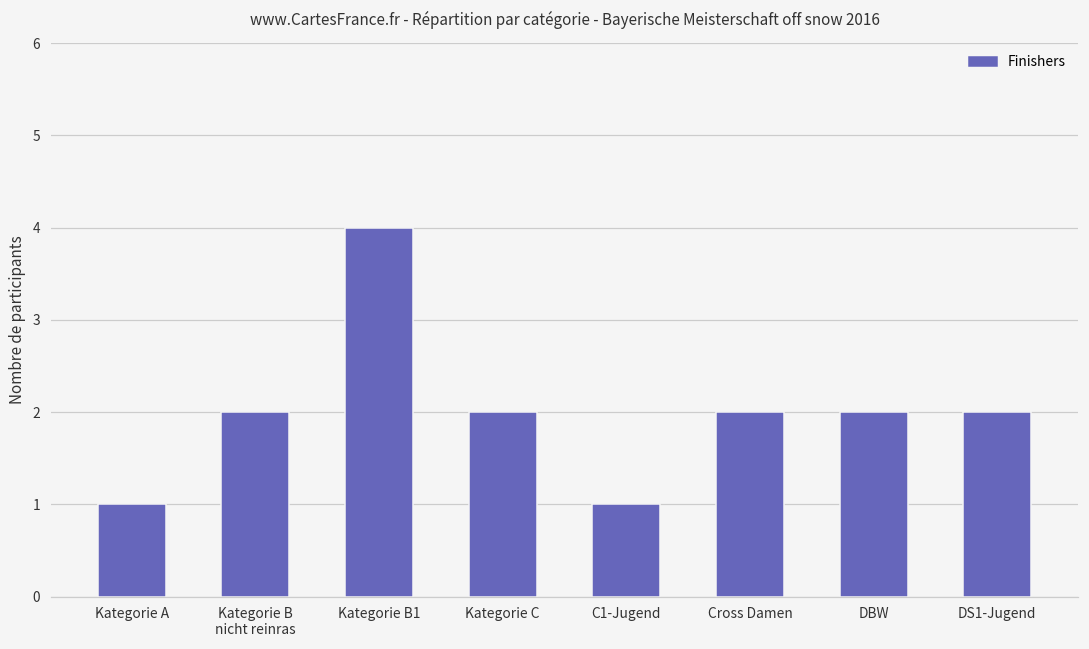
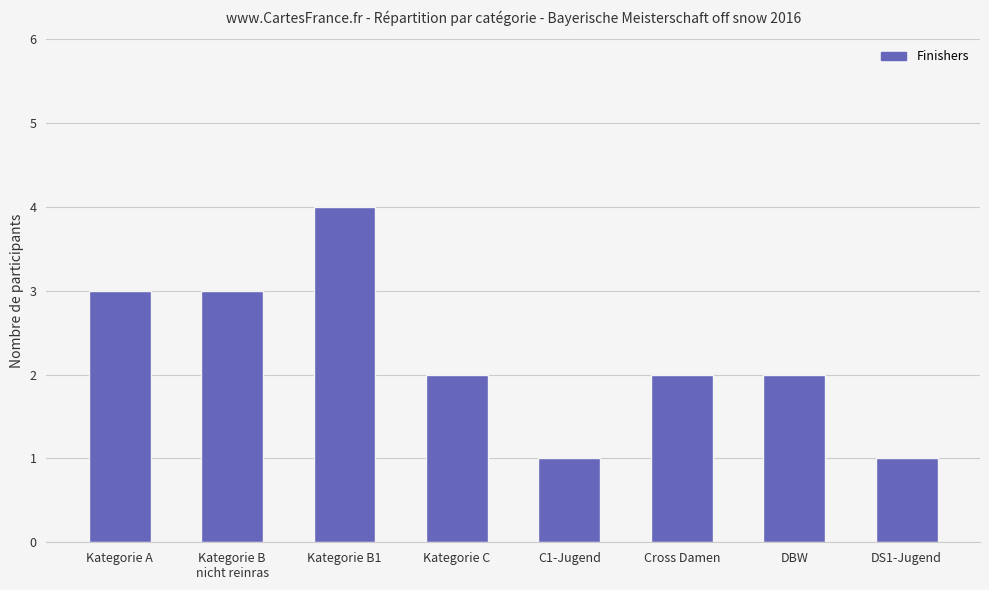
  {
-   "Kategorie A": 1,
-   "Kategorie B nicht reinras": 2,
+   "Kategorie A": 3,
+   "Kategorie B nicht reinras": 3,
    "Kategorie B1": 4,
    "Kategorie C": 2,
    "C1-Jugend": 1,
    "Cross Damen": 2,
    "DBW": 2,
-   "DS1-Jugend": 2
+   "DS1-Jugend": 1
  }
